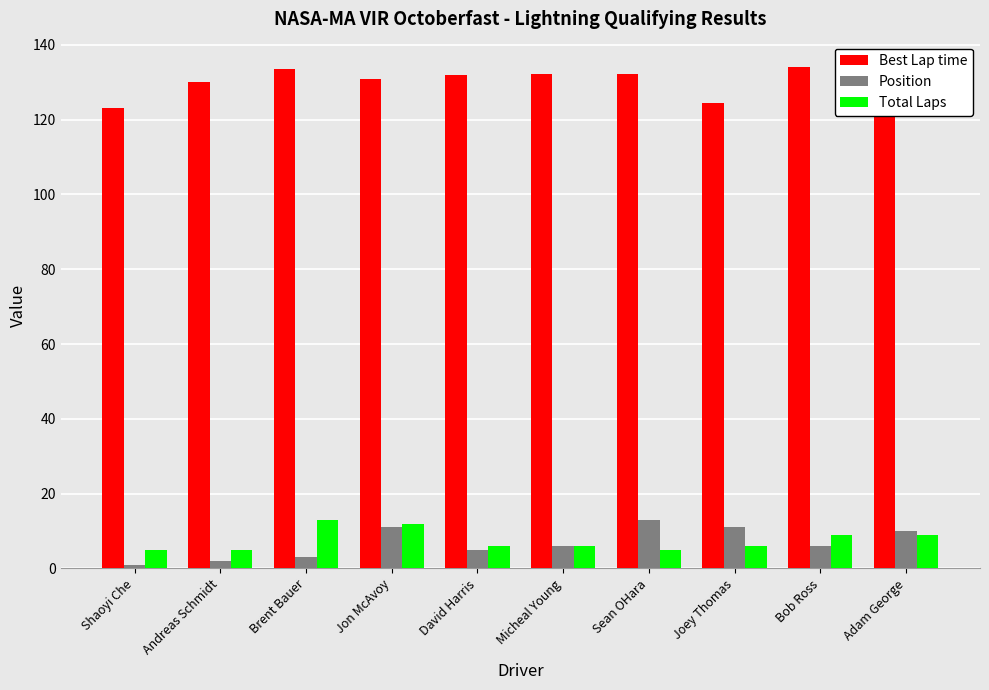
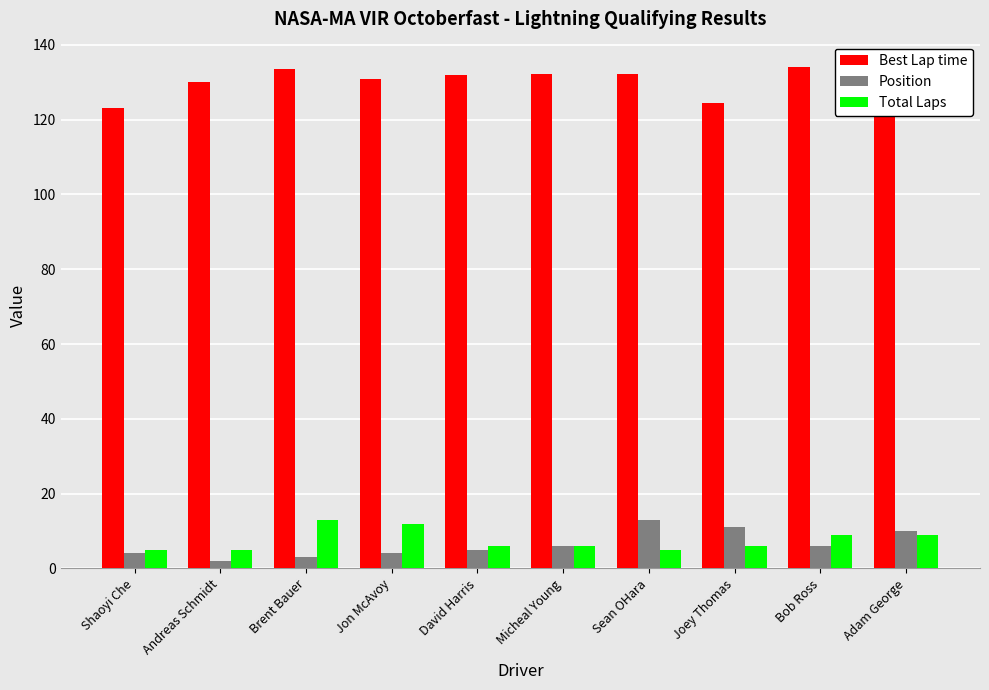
  {
    "Best Lap time": {
      "Shaoyi Che": 123,
      "Andreas Schmidt": 130,
      "Brent Bauer": 134,
      "Jon McAvoy": 131,
      "David Harris": 132,
      "Micheal Young": 132,
      "Sean OHara": 132,
      "Joey Thomas": 124,
      "Bob Ross": 134
    },
    "Position": {
-     "Shaoyi Che": 1,
+     "Shaoyi Che": 4,
      "Andreas Schmidt": 2,
      "Brent Bauer": 3,
-     "Jon McAvoy": 11,
+     "Jon McAvoy": 4,
      "David Harris": 5,
      "Micheal Young": 6,
      "Sean OHara": 13,
      "Joey Thomas": 11,
      "Bob Ross": 6,
      "Adam George": 10
    },
    "Total Laps": {
      "Shaoyi Che": 5,
      "Andreas Schmidt": 5,
      "Brent Bauer": 13,
      "Jon McAvoy": 12,
      "David Harris": 6,
      "Micheal Young": 6,
      "Sean OHara": 5,
      "Joey Thomas": 6,
      "Bob Ross": 9,
      "Adam George": 9
    }
  }
